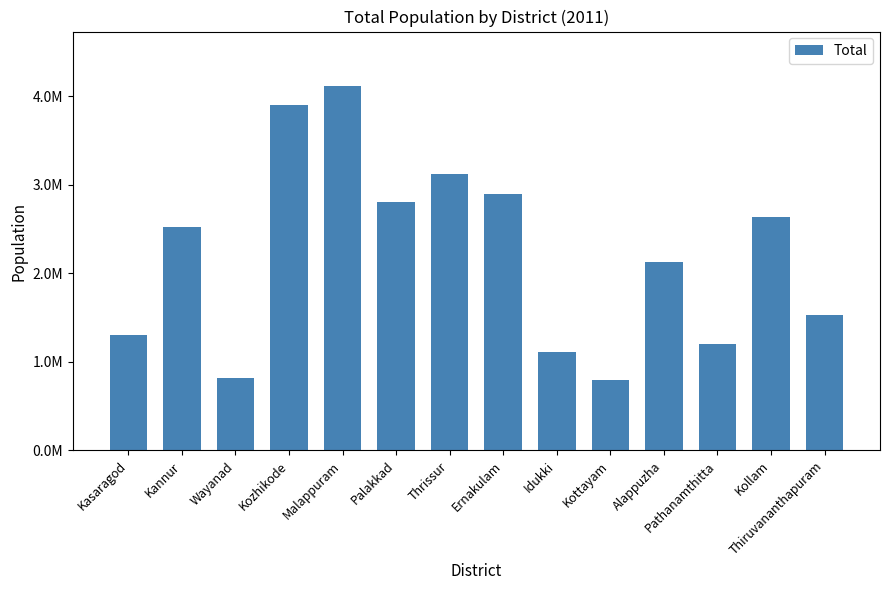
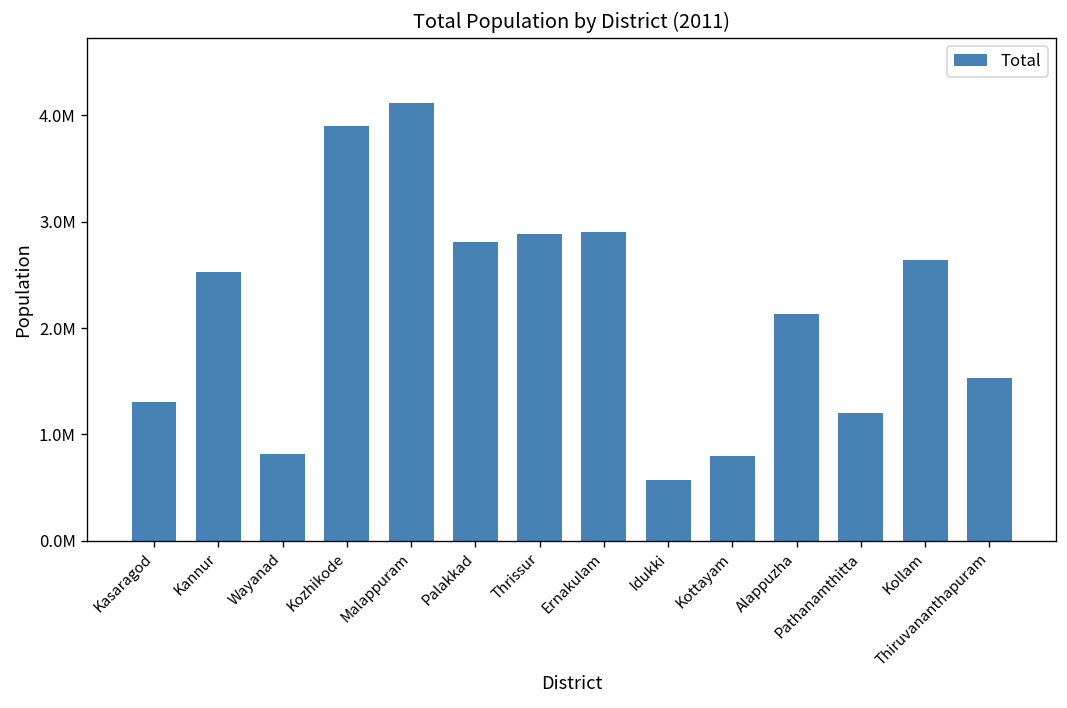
  {
    "Kasaragod": 1300000,
    "Kannur": 2500000,
    "Wayanad": 800000,
    "Kozhikode": 3900000,
    "Malappuram": 4100000,
    "Palakkad": 2800000,
-   "Thrissur": 3100000,
+   "Thrissur": 2900000,
    "Ernakulam": 2900000,
-   "Idukki": 1100000,
+   "Idukki": 600000,
    "Kottayam": 800000,
    "Alappuzha": 2100000,
    "Pathanamthitta": 1200000,
    "Kollam": 2600000,
    "Thiruvananthapuram": 1500000
  }
